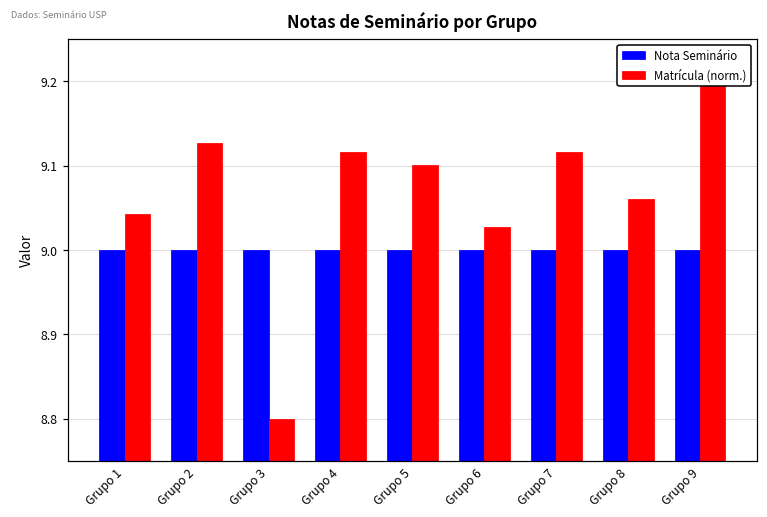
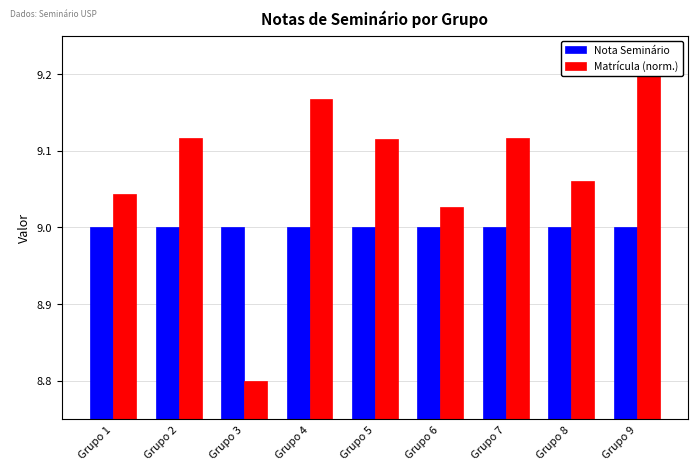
  {
    "Nota Seminário": {
      "Grupo 1": 9.00,
      "Grupo 2": 9.00,
      "Grupo 3": 9.00,
      "Grupo 4": 9.00,
      "Grupo 5": 9.00,
      "Grupo 6": 9.00,
      "Grupo 7": 9.00,
      "Grupo 8": 9.00,
      "Grupo 9": 9.00
    },
    "Matrícula (norm.)": {
      "Grupo 1": 9.04,
-     "Grupo 2": 9.13,
+     "Grupo 2": 9.12,
      "Grupo 3": 8.80,
-     "Grupo 4": 9.12,
-     "Grupo 5": 9.10,
+     "Grupo 4": 9.17,
+     "Grupo 5": 9.12,
      "Grupo 6": 9.03,
      "Grupo 7": 9.12,
      "Grupo 8": 9.06
    }
  }
